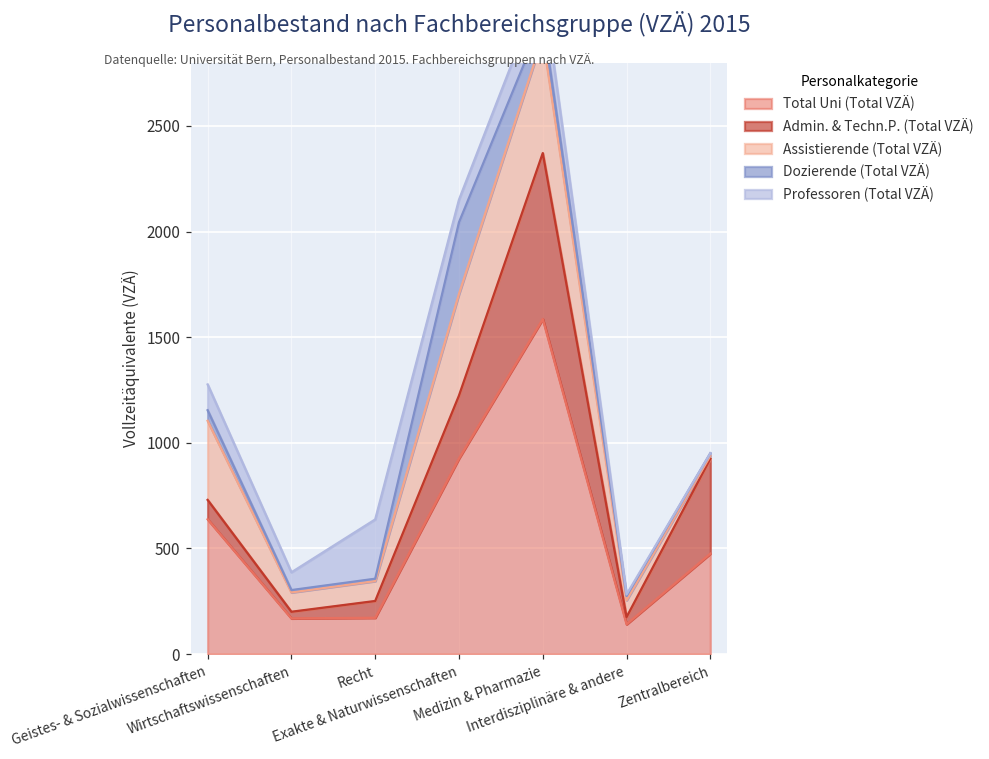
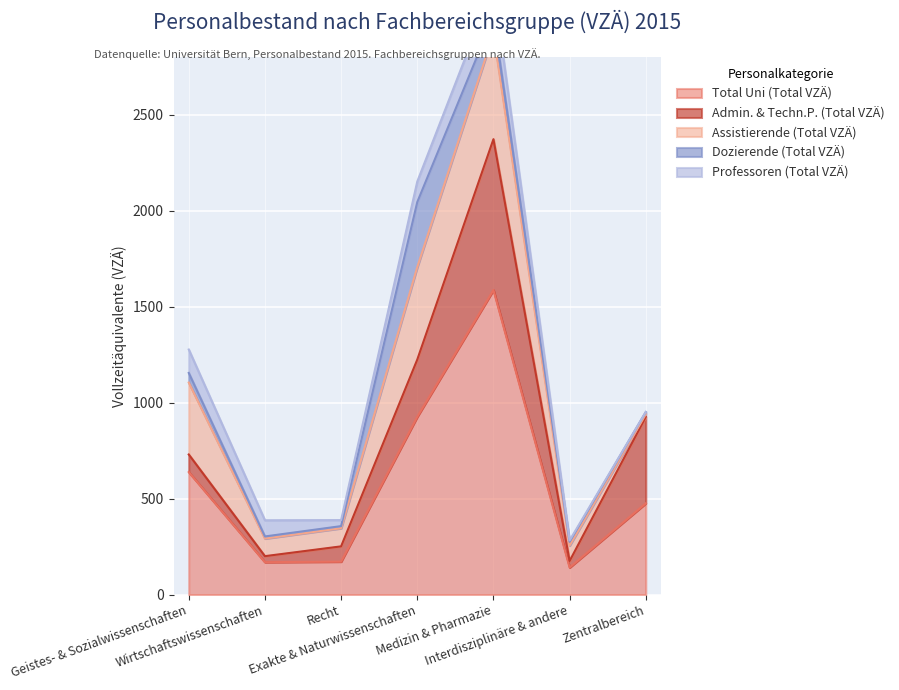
  {
    "Admin. & Techn.P. (Total VZÄ)": {
      "Geistes- & Sozialwissenschaften": 90,
      "Wirtschaftswissenschaften": 30,
      "Recht": 80,
      "Exakte & Naturwissenschaften": 300,
      "Medizin & Pharmazie": 790,
      "Interdisziplinäre & andere": 30,
      "Zentralbereich": 450
    },
    "Dozierende (Total VZÄ)": {
      "Geistes- & Sozialwissenschaften": 50,
      "Exakte & Naturwissenschaften": 340
    },
    "Professoren (Total VZÄ)": {
      "Geistes- & Sozialwissenschaften": 120,
      "Wirtschaftswissenschaften": 80,
-     "Recht": 280,
+     "Recht": 30,
      "Exakte & Naturwissenschaften": 110
    }
  }
